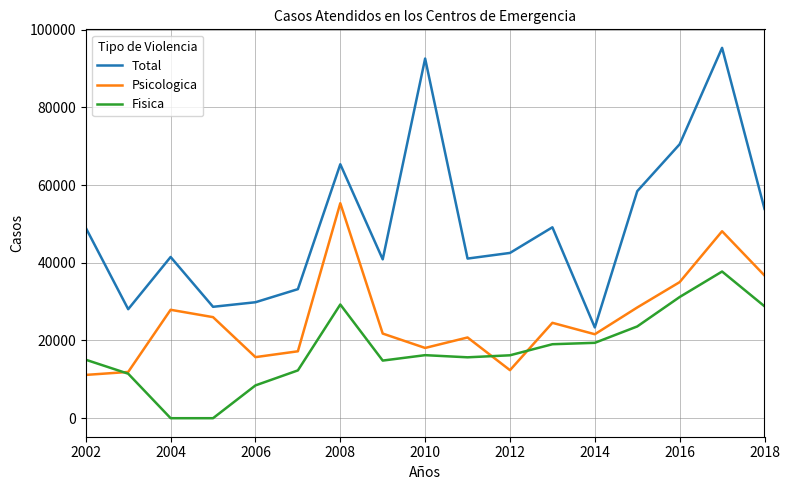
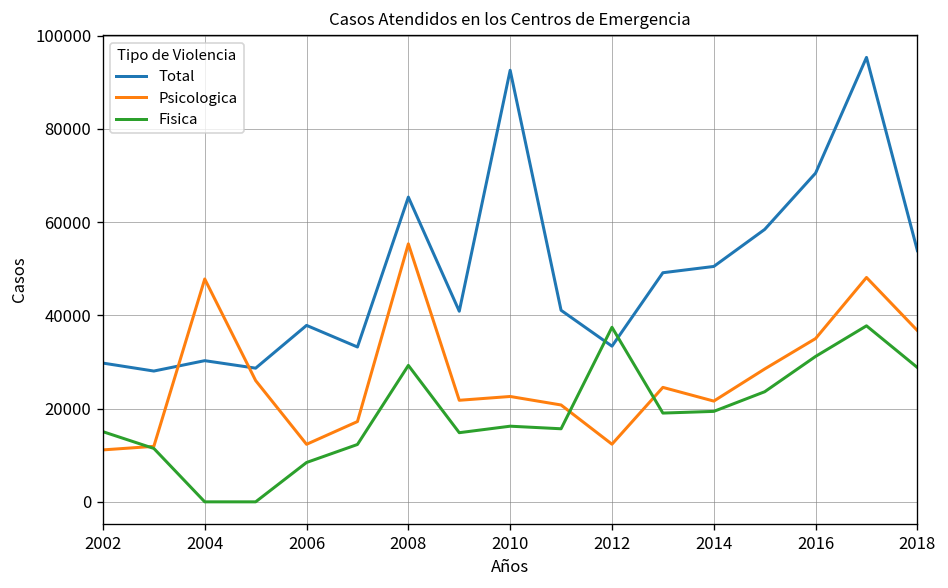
  {
    "Total": {
-     "2002": 49000,
-     "2004": 41000,
-     "2006": 30000,
+     "2002": 30000,
+     "2004": 30000,
+     "2006": 38000,
      "2008": 65000,
      "2010": 93000,
-     "2012": 43000,
-     "2014": 23000,
+     "2012": 33000,
+     "2014": 50000,
      "2016": 71000,
      "2018": 54000
    },
    "Psicologica": {
      "2002": 11000,
-     "2004": 28000,
-     "2006": 16000,
+     "2004": 48000,
+     "2006": 12000,
      "2008": 55000,
-     "2010": 18000,
+     "2010": 23000,
      "2012": 12000,
      "2014": 22000,
      "2016": 35000,
      "2018": 37000
    },
    "Fisica": {
      "2002": 15000,
      "2004": 0,
      "2006": 8000,
      "2008": 29000,
      "2010": 16000,
-     "2012": 16000,
+     "2012": 37000,
      "2014": 19000,
      "2016": 31000,
      "2018": 29000
    }
  }
